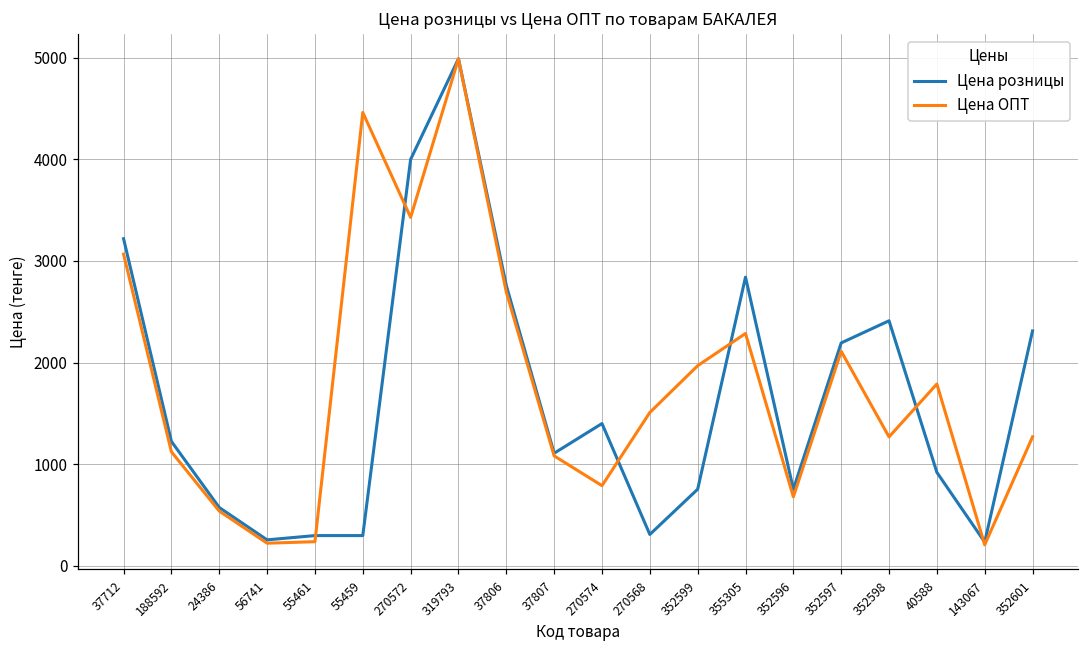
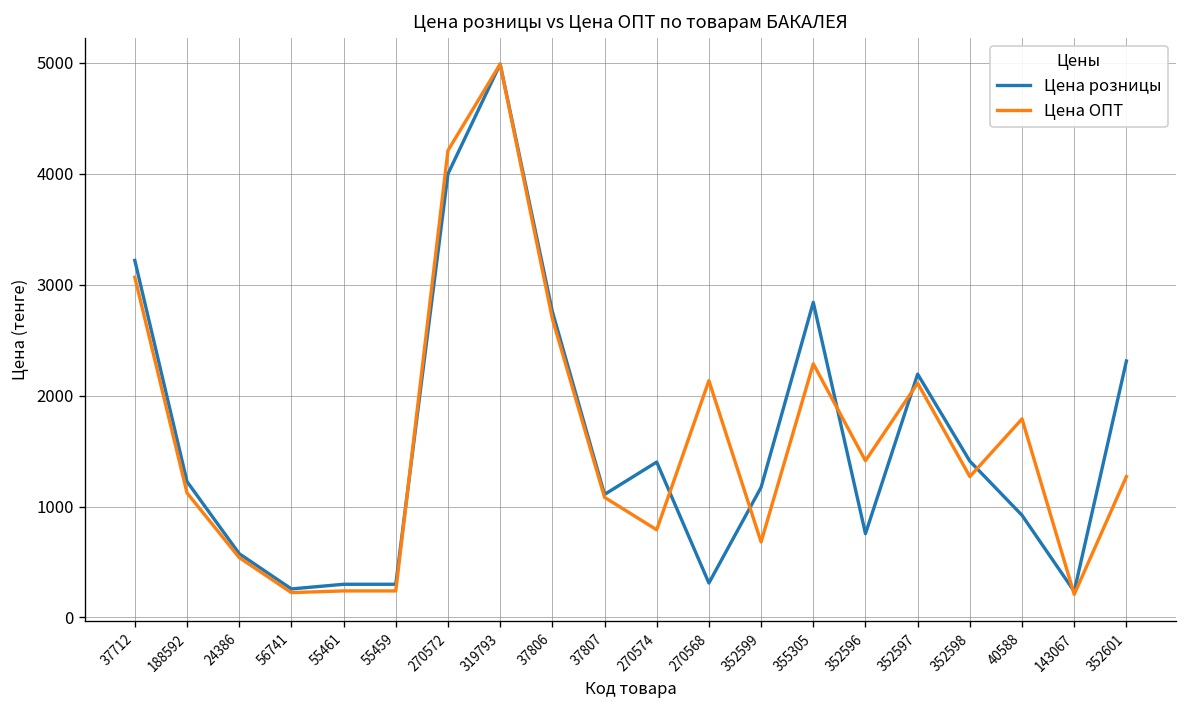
  {
    "Цена розницы": {
      "37712": 3200,
      "188592": 1200,
      "24386": 600,
      "56741": 300,
      "55461": 300,
      "55459": 300,
      "270572": 4000,
      "37806": 2800,
      "270574": 1400,
      "270568": 300,
-     "352599": 800,
+     "352599": 1200,
      "355305": 2800,
      "352596": 800,
      "352597": 2200,
-     "352598": 2400,
+     "352598": 1400,
      "40588": 900,
      "352601": 2300
    },
    "Цена ОПТ": {
      "37712": 3100,
      "188592": 1100,
      "24386": 500,
      "56741": 200,
      "55461": 200,
-     "55459": 4500,
-     "270572": 3400,
+     "55459": 200,
+     "270572": 4200,
      "37806": 2700,
      "270574": 800,
-     "270568": 1500,
-     "352599": 2000,
+     "270568": 2100,
+     "352599": 700,
      "355305": 2300,
-     "352596": 700,
+     "352596": 1400,
      "352597": 2100,
      "352598": 1300,
      "40588": 1800,
      "352601": 1300
    }
  }
